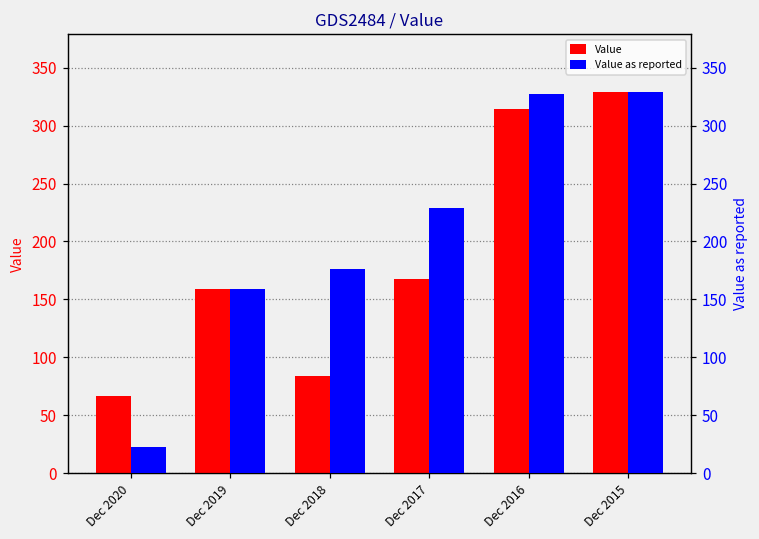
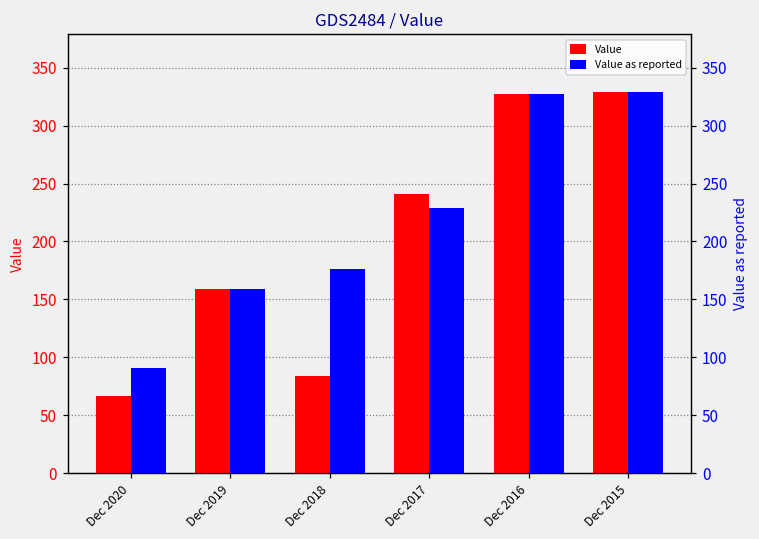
  {
    "Value": {
      "Dec 2020": 67,
      "Dec 2019": 159,
      "Dec 2018": 84,
-     "Dec 2017": 168,
-     "Dec 2016": 314,
+     "Dec 2017": 241,
+     "Dec 2016": 327,
      "Dec 2015": 329
    },
    "Value as reported": {
-     "Dec 2020": 22,
+     "Dec 2020": 90,
      "Dec 2019": 159,
      "Dec 2018": 176,
      "Dec 2017": 229,
      "Dec 2016": 327,
      "Dec 2015": 329
    }
  }
